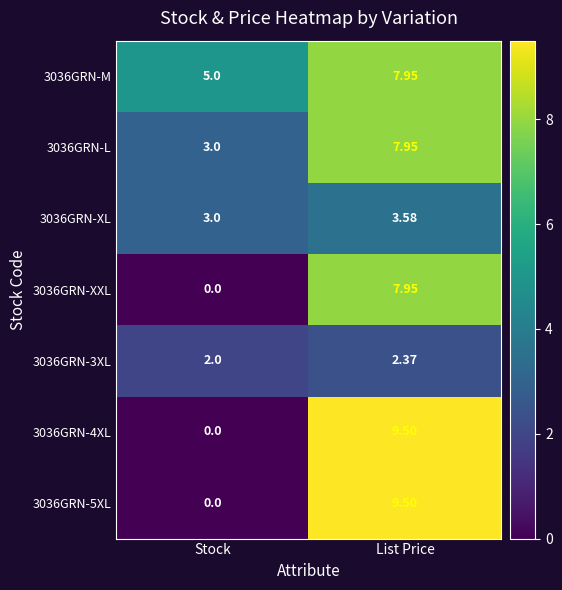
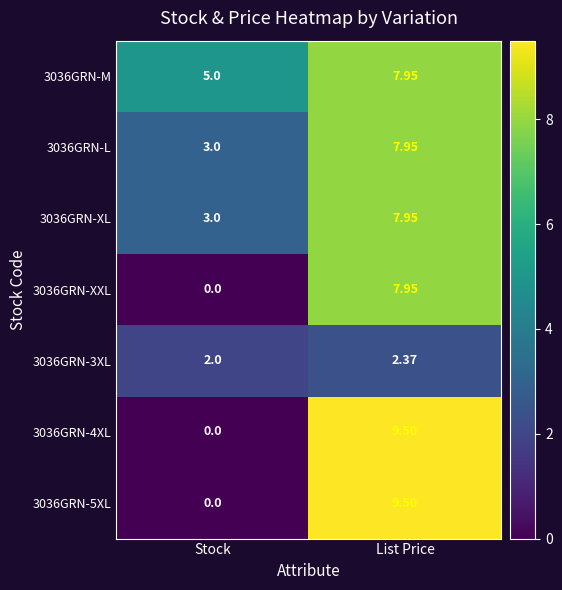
  {
    "3036GRN-M": {
      "Stock": 5.0,
      "List Price": 7.95
    },
    "3036GRN-L": {
      "Stock": 3.0,
      "List Price": 7.95
    },
    "3036GRN-XL": {
      "Stock": 3.0,
-     "List Price": 3.58
+     "List Price": 7.95
    },
    "3036GRN-XXL": {
      "Stock": 0.0,
      "List Price": 7.95
    },
    "3036GRN-3XL": {
      "Stock": 2.0,
      "List Price": 2.37
    },
    "3036GRN-4XL": {
      "Stock": 0.0
    },
    "3036GRN-5XL": {
      "Stock": 0.0
    }
  }
